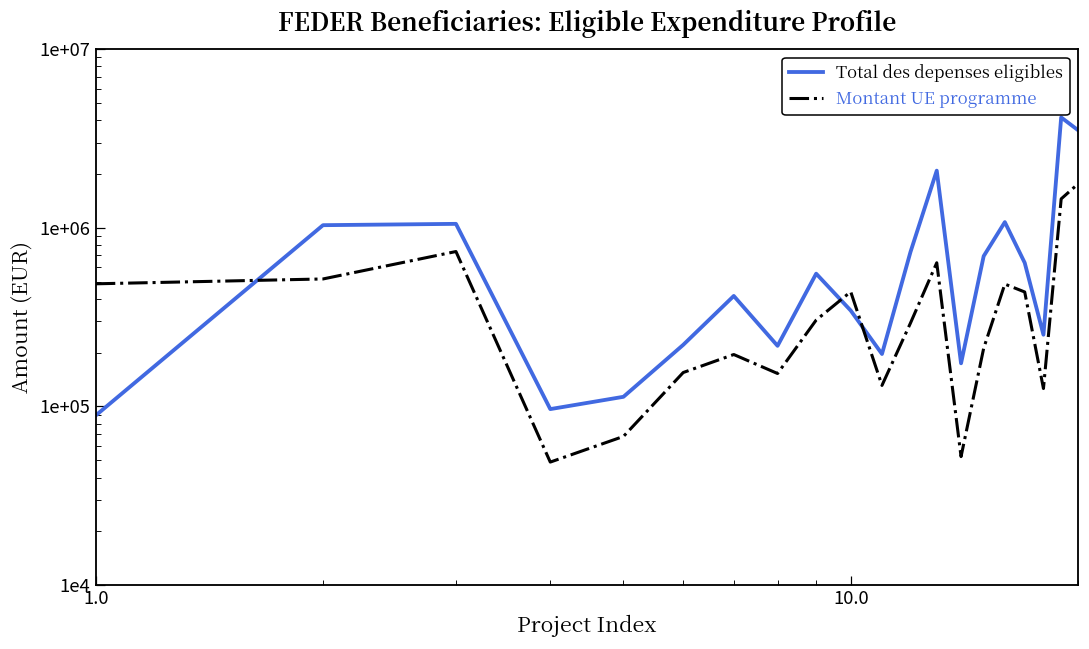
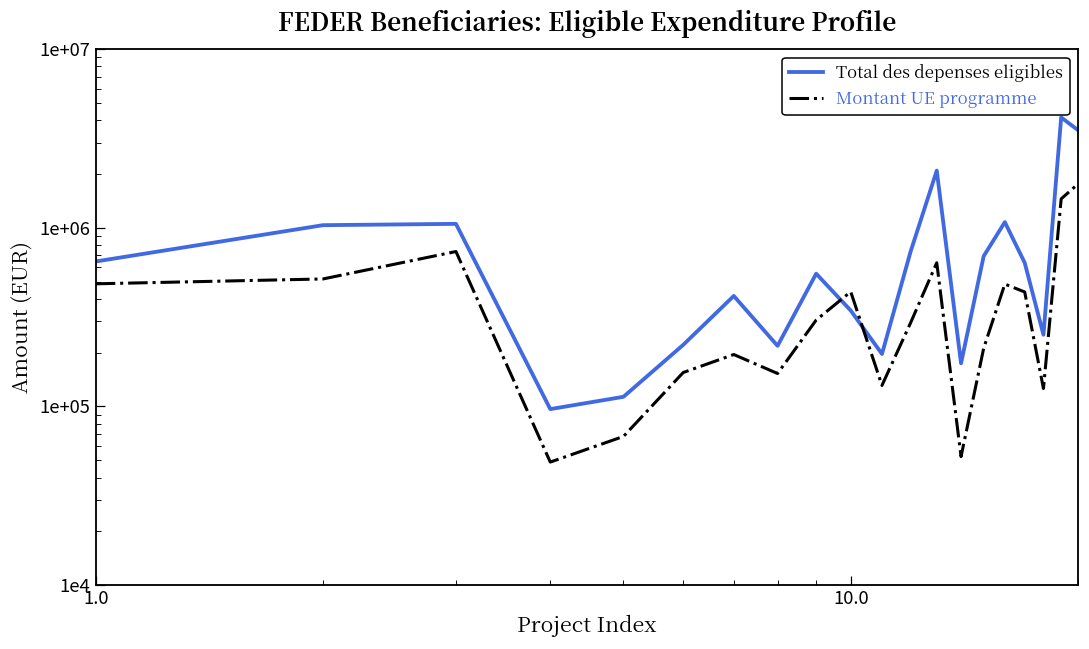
  {
    "Total des depenses eligibles": {
-     "1.0": 90000,
+     "1.0": 650000,
      "10.0": 340000
    },
    "Montant UE programme": {
      "1.0": 490000,
      "10.0": 440000
    }
  }
